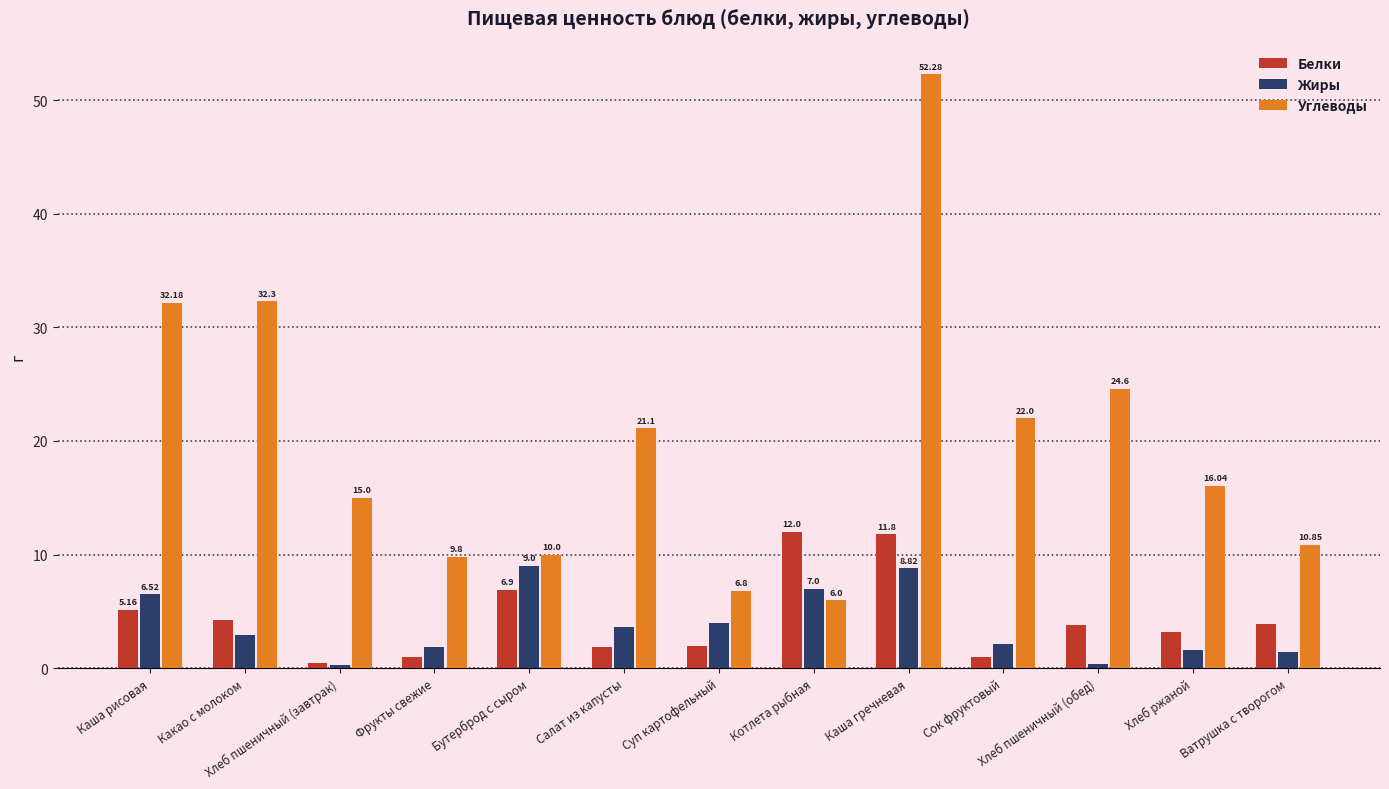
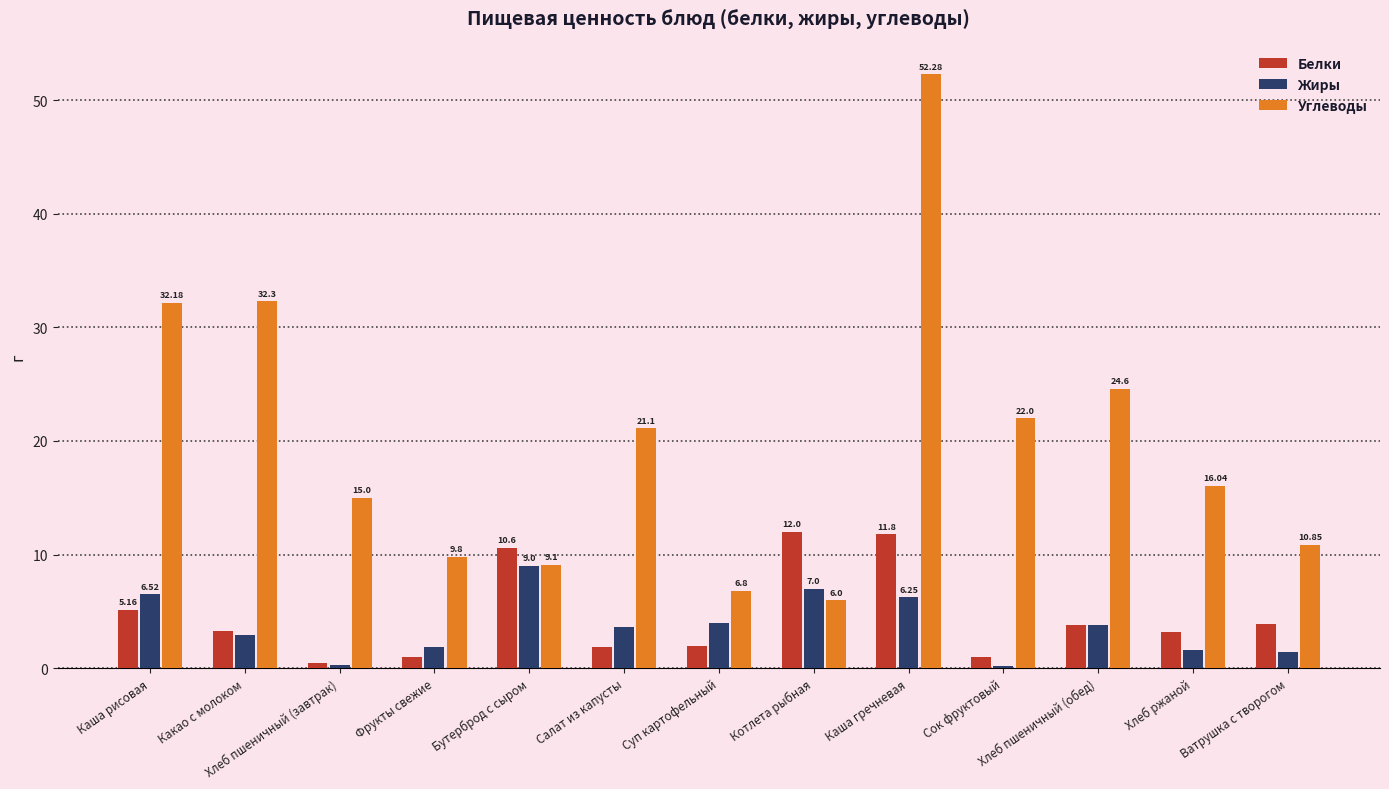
  {
    "Белки": {
      "Каша рисовая": 5.16,
-     "Какао с молоком": 4.2,
-     "Бутерброд с сыром": 6.9,
+     "Какао с молоком": 3.3,
+     "Бутерброд с сыром": 10.6,
      "Котлета рыбная": 12.0,
      "Каша гречневая": 11.8
    },
    "Жиры": {
      "Каша рисовая": 6.52,
      "Бутерброд с сыром": 9.0,
      "Котлета рыбная": 7.0,
-     "Каша гречневая": 8.82,
-     "Сок фруктовый": 2.1,
-     "Хлеб пшеничный (обед)": 0.4
+     "Каша гречневая": 6.25,
+     "Сок фруктовый": 0.2,
+     "Хлеб пшеничный (обед)": 3.8
    },
    "Углеводы": {
      "Каша рисовая": 32.18,
      "Какао с молоком": 32.3,
      "Хлеб пшеничный (завтрак)": 15.0,
      "Фрукты свежие": 9.8,
-     "Бутерброд с сыром": 10.0,
+     "Бутерброд с сыром": 9.1,
      "Салат из капусты": 21.1,
      "Суп картофельный": 6.8,
      "Котлета рыбная": 6.0,
      "Каша гречневая": 52.28,
      "Сок фруктовый": 22.0,
      "Хлеб пшеничный (обед)": 24.6,
      "Хлеб ржаной": 16.04,
      "Ватрушка с творогом": 10.85
    }
  }
